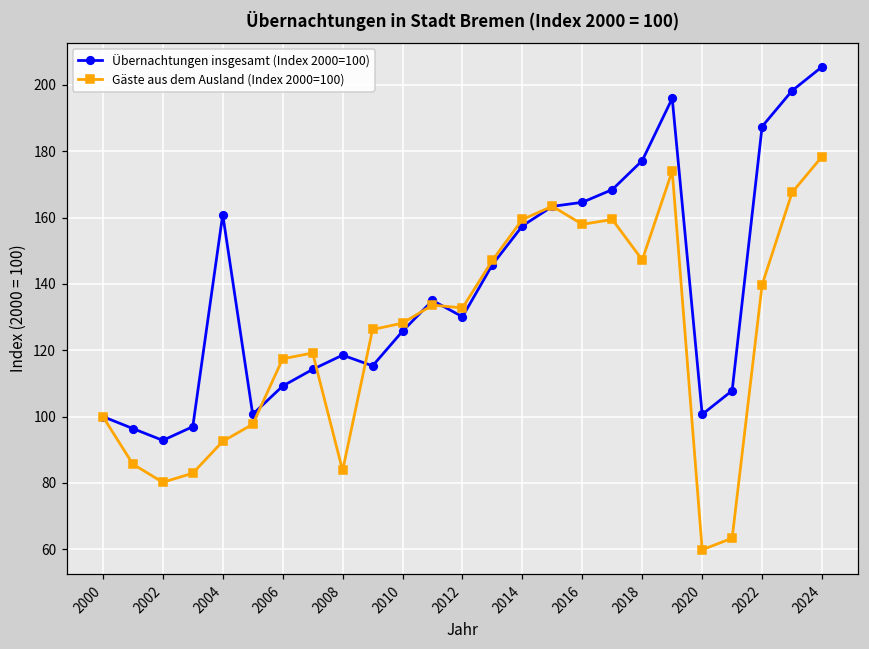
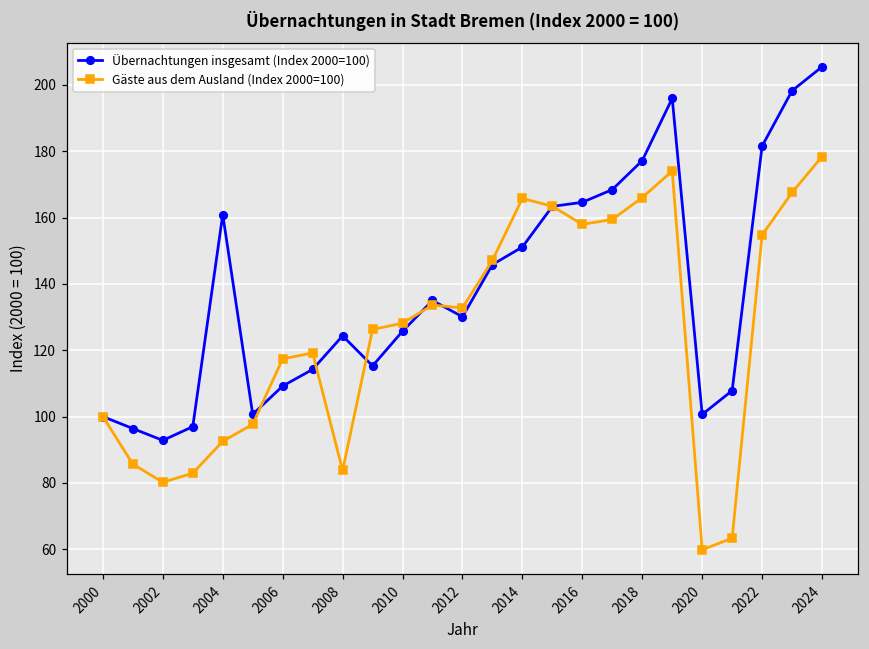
  {
    "Übernachtungen insgesamt (Index 2000=100)": {
      "2002": 93,
      "2004": 161,
      "2006": 109,
-     "2008": 119,
+     "2008": 124,
      "2010": 126,
      "2012": 130,
-     "2014": 157,
+     "2014": 151,
      "2016": 165,
      "2018": 177,
      "2020": 101,
-     "2022": 187,
+     "2022": 182,
      "2024": 205
    },
    "Gäste aus dem Ausland (Index 2000=100)": {
      "2002": 80,
      "2004": 93,
      "2006": 117,
      "2008": 84,
      "2010": 128,
      "2012": 133,
-     "2014": 159,
+     "2014": 166,
      "2016": 158,
-     "2018": 147,
+     "2018": 166,
      "2020": 60,
-     "2022": 140,
+     "2022": 155,
      "2024": 178
    }
  }
